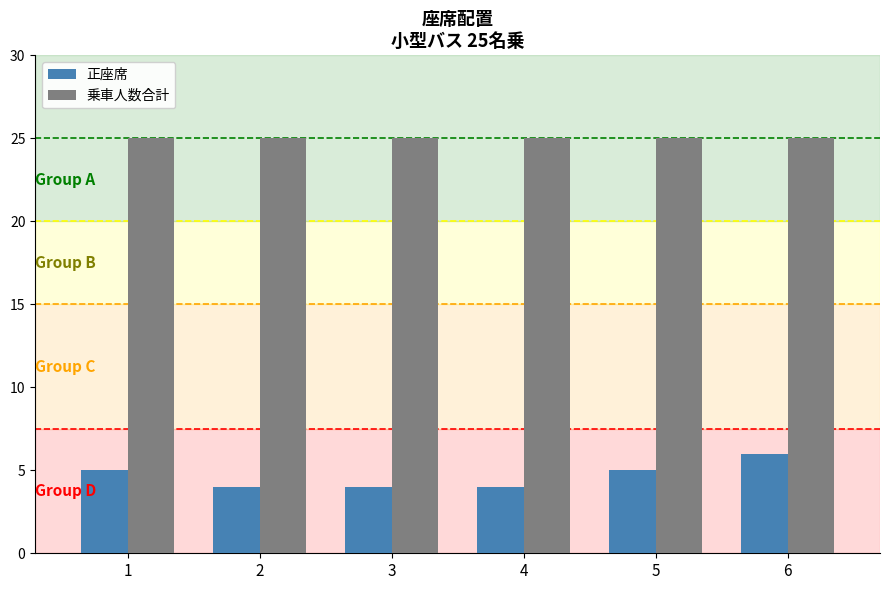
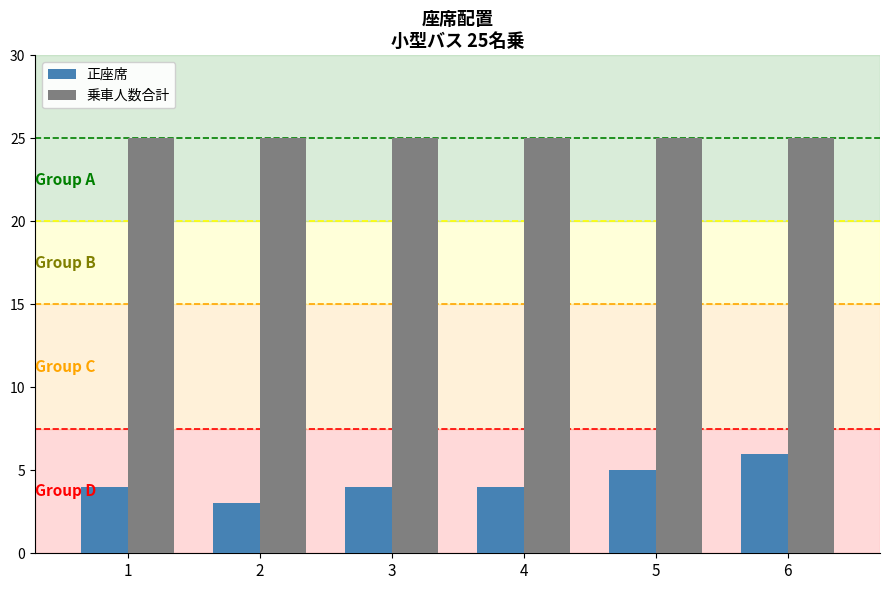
  {
    "正座席": {
-     "1": 5,
-     "2": 4,
+     "1": 4,
+     "2": 3,
      "3": 4,
      "4": 4,
      "5": 5,
      "6": 6
    },
    "乗車人数合計": {
      "1": 25,
      "2": 25,
      "3": 25,
      "4": 25,
      "5": 25,
      "6": 25
    }
  }
